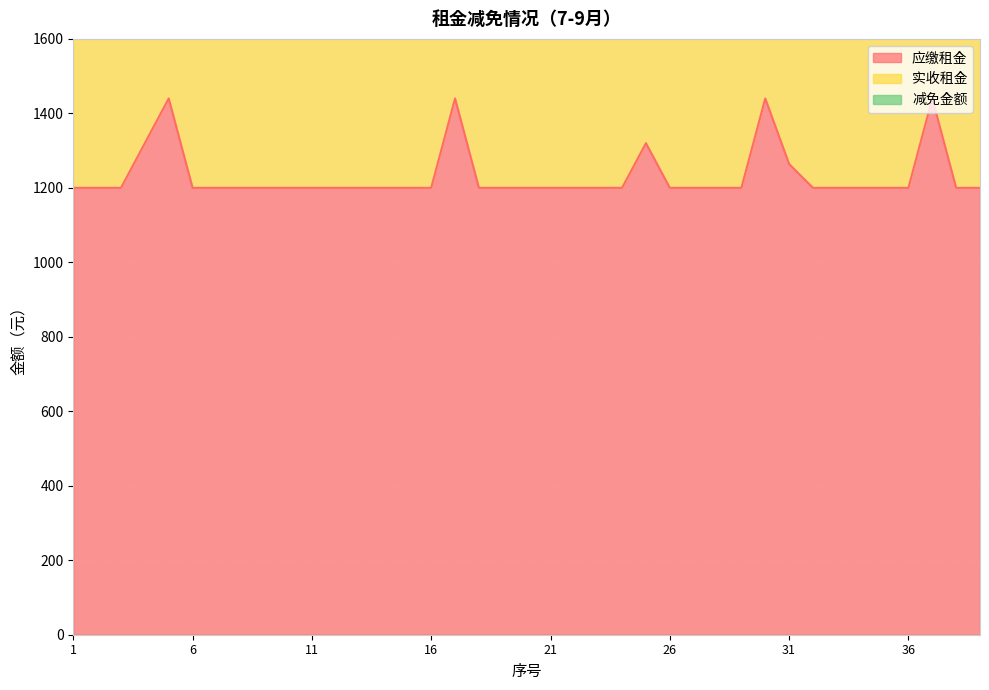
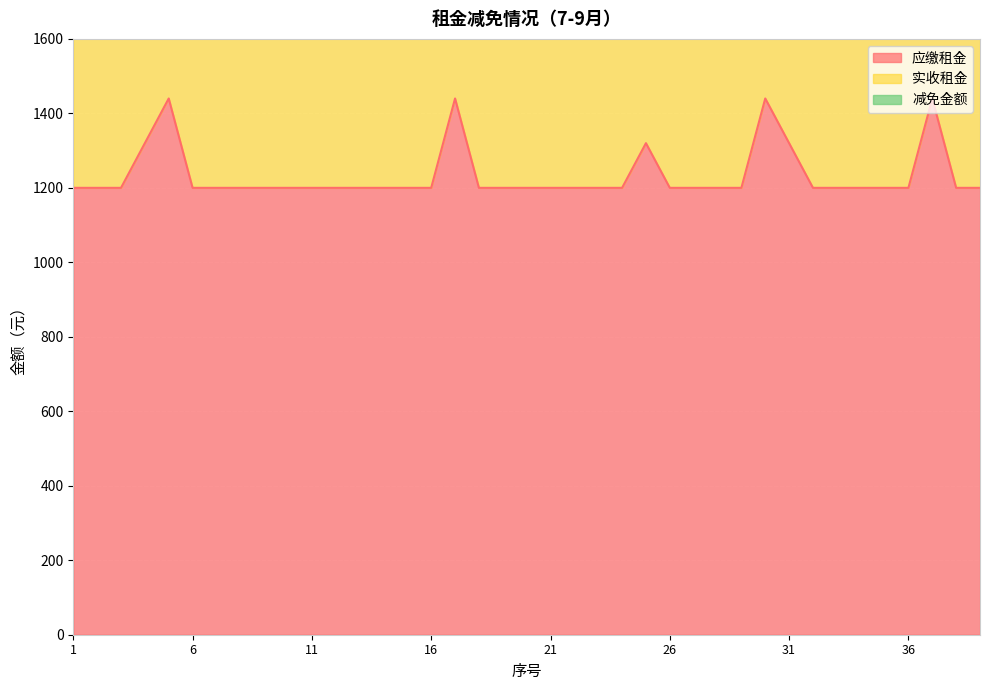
  {
    "应缴租金": {
      "1": 1200,
      "6": 1200,
      "11": 1200,
      "16": 1200,
      "21": 1200,
      "26": 1200,
-     "31": 1260,
+     "31": 1320,
      "36": 1200
    }
  }
